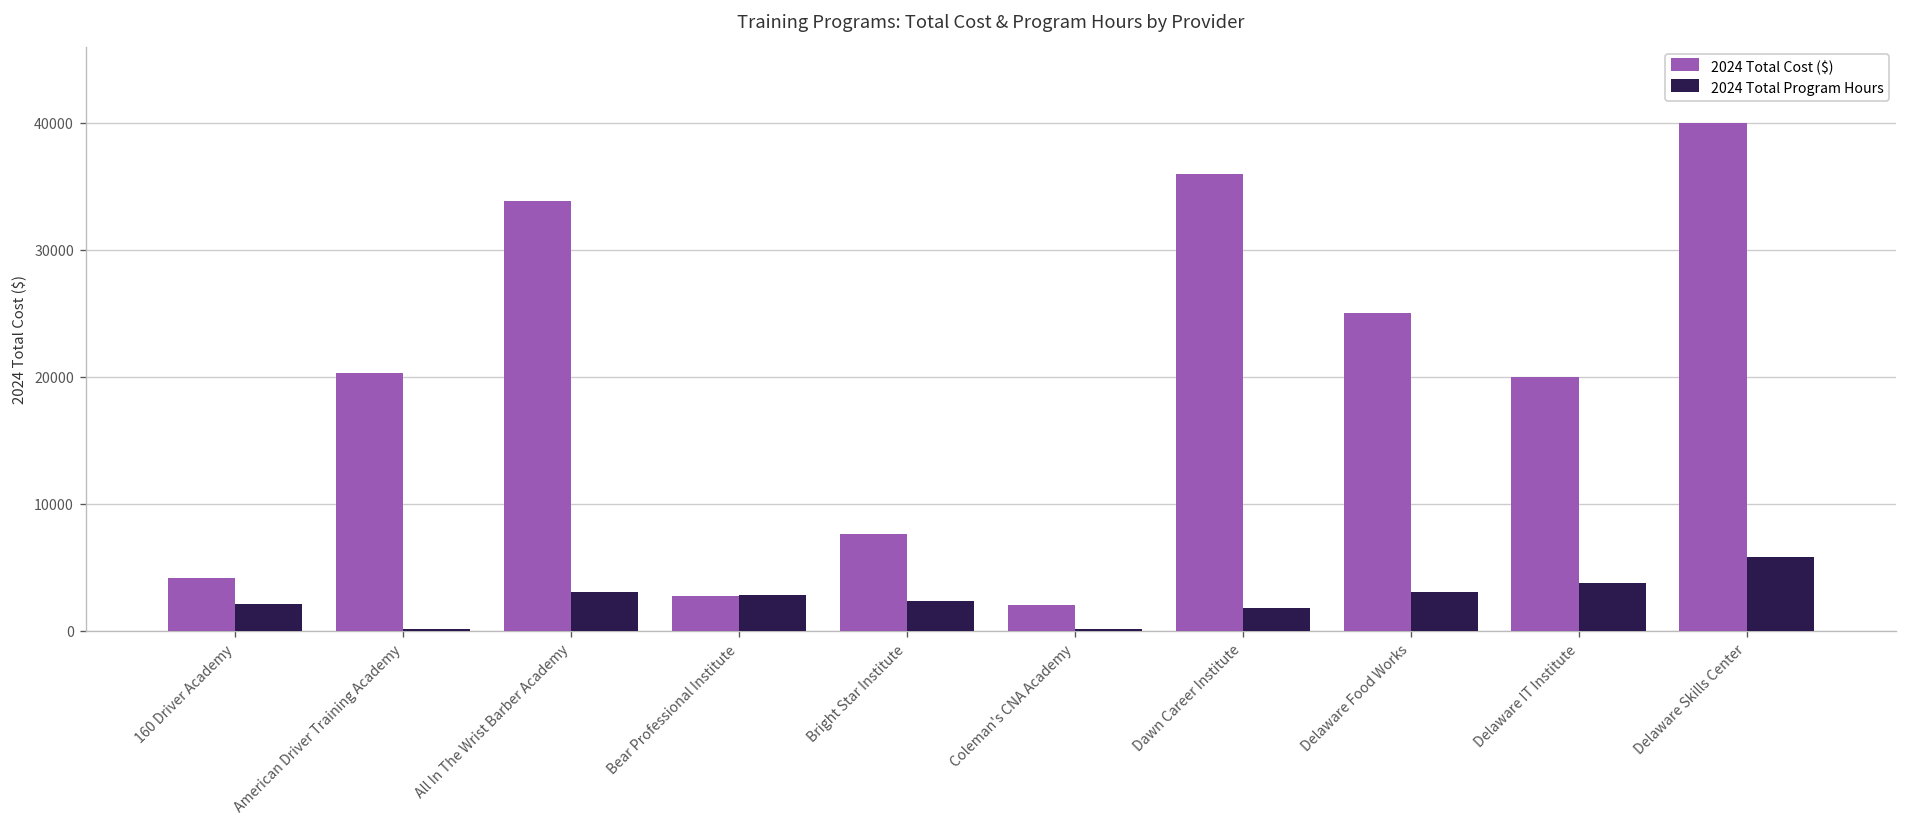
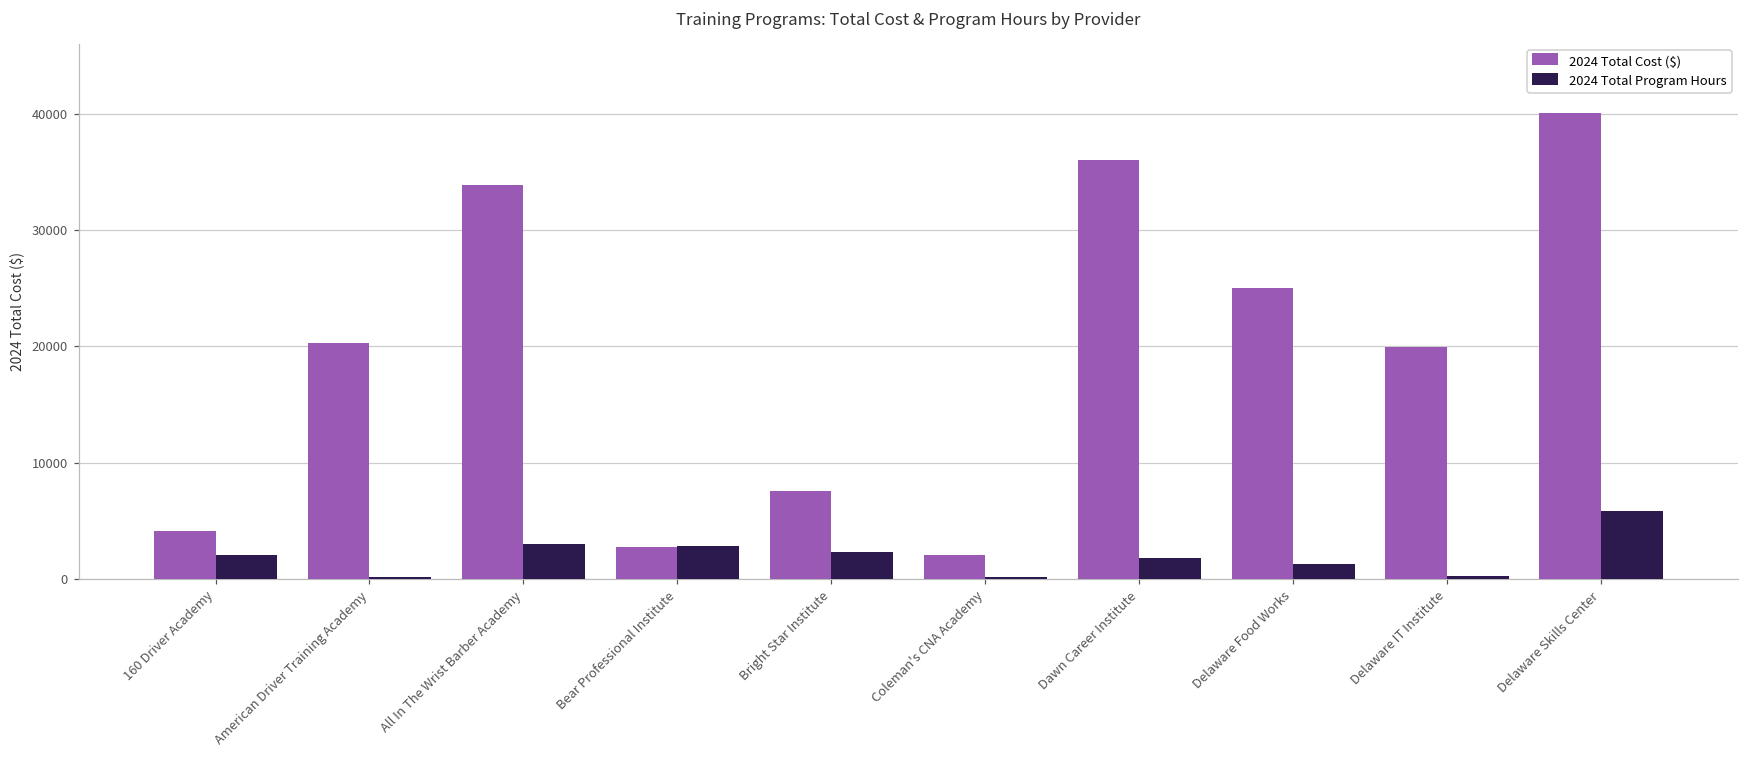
  {
    "2024 Total Cost ($)": {
      "160 Driver Academy": 4200,
      "American Driver Training Academy": 20300,
      "All In The Wrist Barber Academy": 33800,
      "Bear Professional Institute": 2700,
      "Bright Star Institute": 7600,
      "Coleman's CNA Academy": 2000,
      "Dawn Career Institute": 36000,
      "Delaware Food Works": 25000,
      "Delaware IT Institute": 20000,
      "Delaware Skills Center": 40000
    },
    "2024 Total Program Hours": {
      "160 Driver Academy": 2100,
      "All In The Wrist Barber Academy": 3000,
      "Bear Professional Institute": 2800,
      "Bright Star Institute": 2300,
      "Dawn Career Institute": 1800,
-     "Delaware Food Works": 3100,
-     "Delaware IT Institute": 3700,
+     "Delaware Food Works": 1300,
+     "Delaware IT Institute": 300,
      "Delaware Skills Center": 5800
    }
  }
